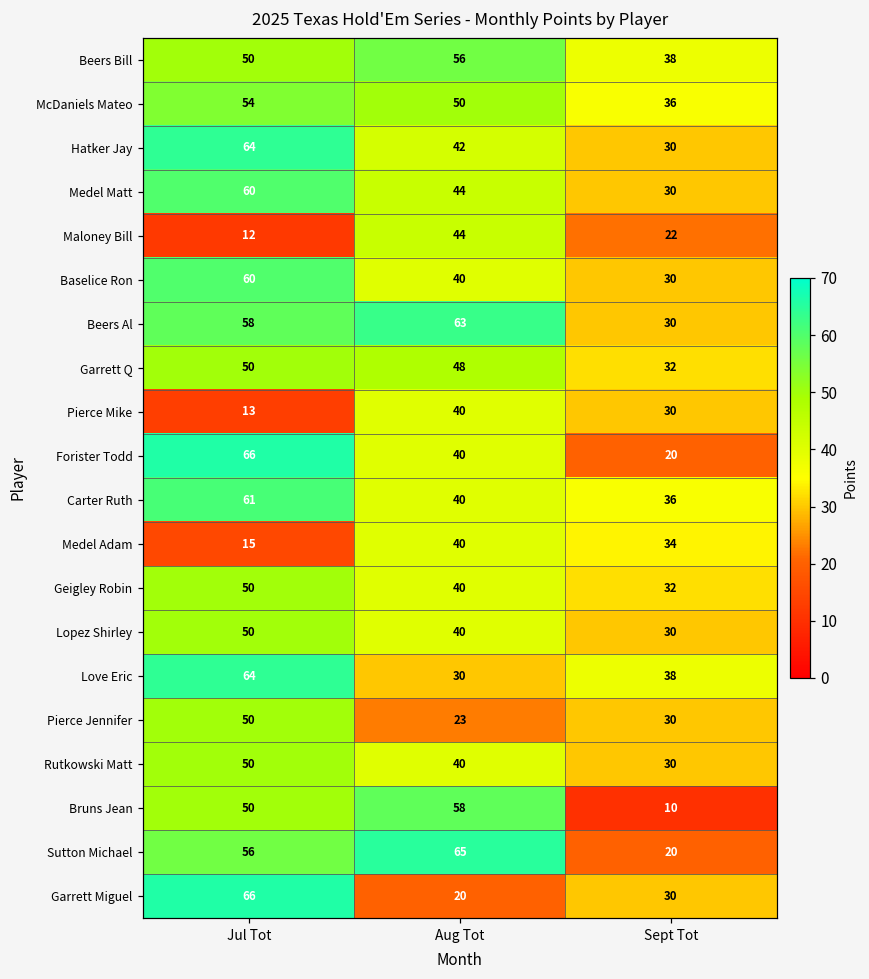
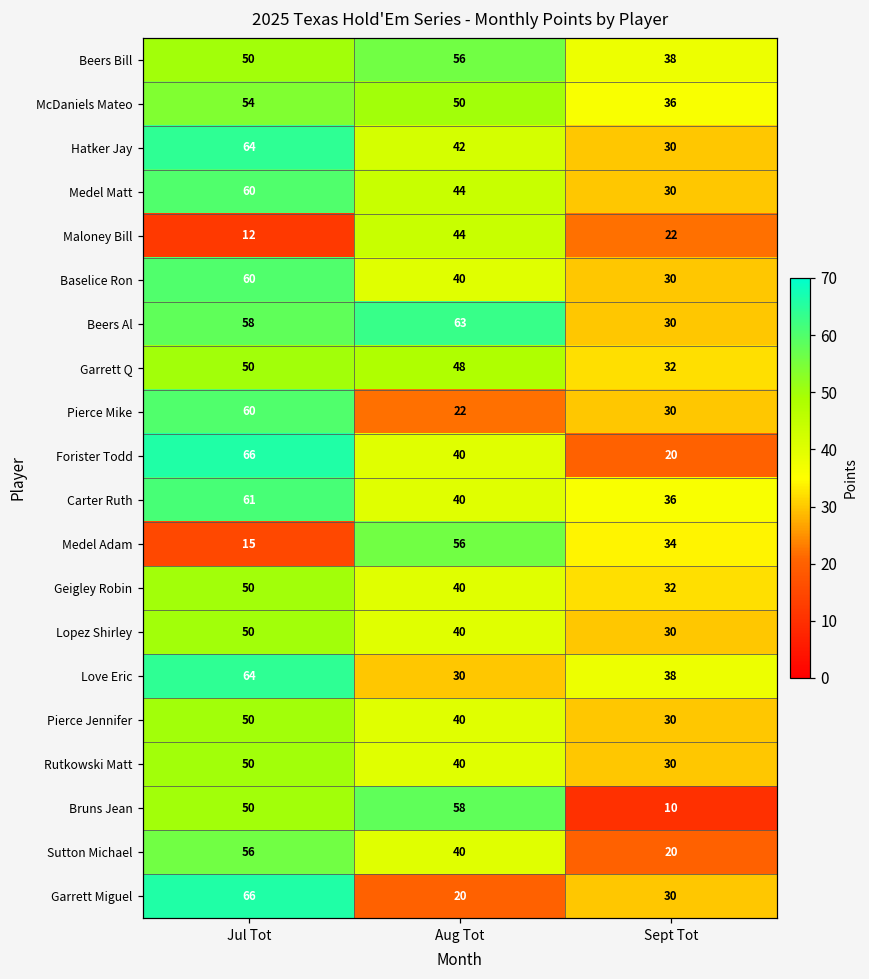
  {
    "Beers Bill": {
      "Jul Tot": 50,
      "Aug Tot": 56,
      "Sept Tot": 38
    },
    "McDaniels Mateo": {
      "Jul Tot": 54,
      "Aug Tot": 50,
      "Sept Tot": 36
    },
    "Hatker Jay": {
      "Jul Tot": 64,
      "Aug Tot": 42,
      "Sept Tot": 30
    },
    "Medel Matt": {
      "Jul Tot": 60,
      "Aug Tot": 44,
      "Sept Tot": 30
    },
    "Maloney Bill": {
      "Jul Tot": 12,
      "Aug Tot": 44,
      "Sept Tot": 22
    },
    "Baselice Ron": {
      "Jul Tot": 60,
      "Aug Tot": 40,
      "Sept Tot": 30
    },
    "Beers Al": {
      "Jul Tot": 58,
      "Aug Tot": 63,
      "Sept Tot": 30
    },
    "Garrett Q": {
      "Jul Tot": 50,
      "Aug Tot": 48,
      "Sept Tot": 32
    },
    "Pierce Mike": {
-     "Jul Tot": 13,
-     "Aug Tot": 40,
+     "Jul Tot": 60,
+     "Aug Tot": 22,
      "Sept Tot": 30
    },
    "Forister Todd": {
      "Jul Tot": 66,
      "Aug Tot": 40,
      "Sept Tot": 20
    },
    "Carter Ruth": {
      "Jul Tot": 61,
      "Aug Tot": 40,
      "Sept Tot": 36
    },
    "Medel Adam": {
      "Jul Tot": 15,
-     "Aug Tot": 40,
+     "Aug Tot": 56,
      "Sept Tot": 34
    },
    "Geigley Robin": {
      "Jul Tot": 50,
      "Aug Tot": 40,
      "Sept Tot": 32
    },
    "Lopez Shirley": {
      "Jul Tot": 50,
      "Aug Tot": 40,
      "Sept Tot": 30
    },
    "Love Eric": {
      "Jul Tot": 64,
      "Aug Tot": 30,
      "Sept Tot": 38
    },
    "Pierce Jennifer": {
      "Jul Tot": 50,
-     "Aug Tot": 23,
+     "Aug Tot": 40,
      "Sept Tot": 30
    },
    "Rutkowski Matt": {
      "Jul Tot": 50,
      "Aug Tot": 40,
      "Sept Tot": 30
    },
    "Bruns Jean": {
      "Jul Tot": 50,
      "Aug Tot": 58,
      "Sept Tot": 10
    },
    "Sutton Michael": {
      "Jul Tot": 56,
-     "Aug Tot": 65,
+     "Aug Tot": 40,
      "Sept Tot": 20
    },
    "Garrett Miguel": {
      "Jul Tot": 66,
      "Aug Tot": 20,
      "Sept Tot": 30
    }
  }
